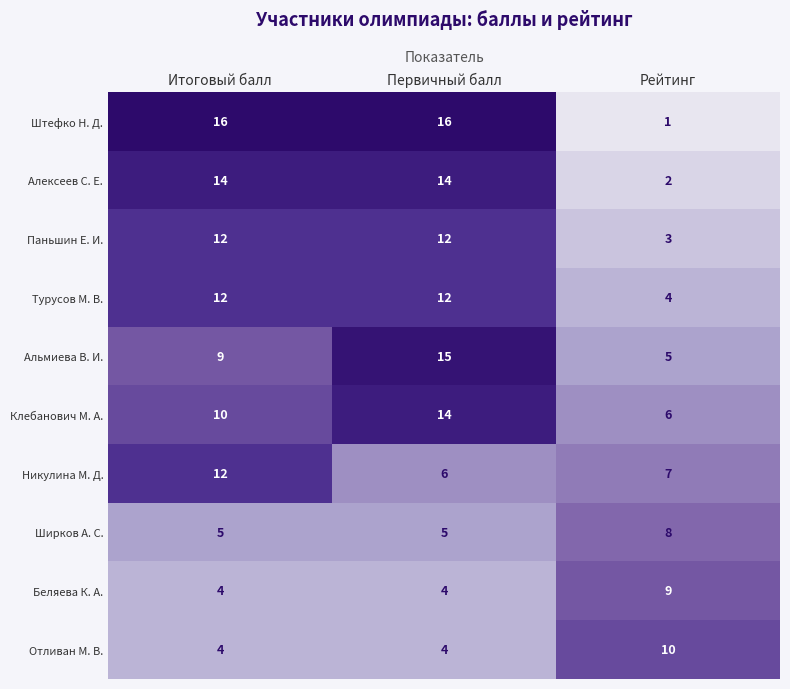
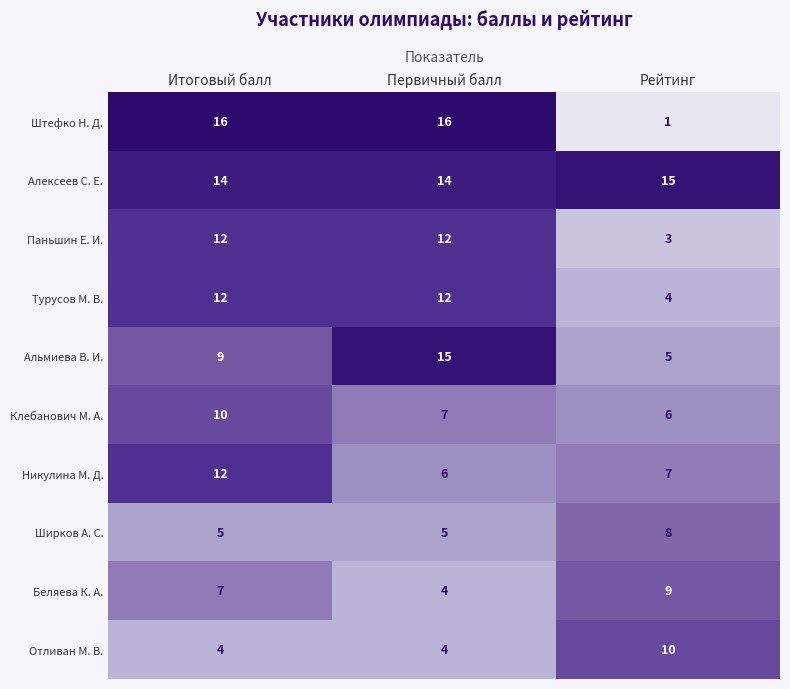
  {
    "Штефко Н. Д.": {
      "Итоговый балл": 16,
      "Первичный балл": 16,
      "Рейтинг": 1
    },
    "Алексеев С. Е.": {
      "Итоговый балл": 14,
      "Первичный балл": 14,
-     "Рейтинг": 2
+     "Рейтинг": 15
    },
    "Паньшин Е. И.": {
      "Итоговый балл": 12,
      "Первичный балл": 12,
      "Рейтинг": 3
    },
    "Турусов М. В.": {
      "Итоговый балл": 12,
      "Первичный балл": 12,
      "Рейтинг": 4
    },
    "Альмиева В. И.": {
      "Итоговый балл": 9,
      "Первичный балл": 15,
      "Рейтинг": 5
    },
    "Клебанович М. А.": {
      "Итоговый балл": 10,
-     "Первичный балл": 14,
+     "Первичный балл": 7,
      "Рейтинг": 6
    },
    "Никулина М. Д.": {
      "Итоговый балл": 12,
      "Первичный балл": 6,
      "Рейтинг": 7
    },
    "Ширков А. С.": {
      "Итоговый балл": 5,
      "Первичный балл": 5,
      "Рейтинг": 8
    },
    "Беляева К. А.": {
-     "Итоговый балл": 4,
+     "Итоговый балл": 7,
      "Первичный балл": 4,
      "Рейтинг": 9
    },
    "Отливан М. В.": {
      "Итоговый балл": 4,
      "Первичный балл": 4,
      "Рейтинг": 10
    }
  }
